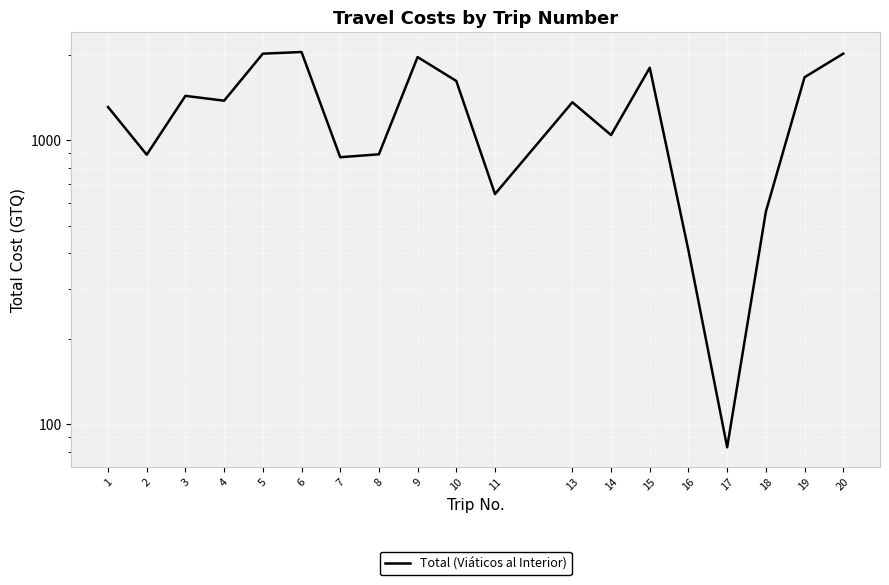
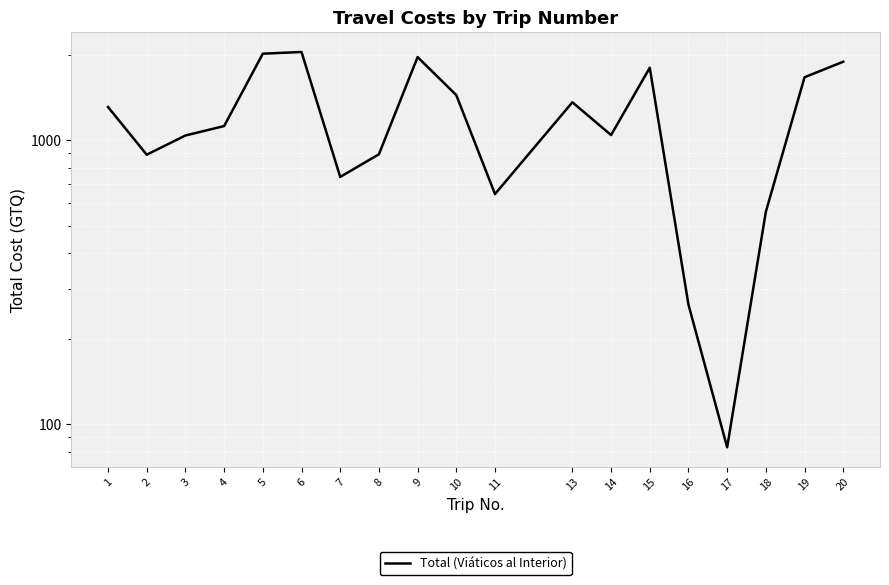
  {
    "1": 1300,
    "2": 890,
-   "3": 1400,
-   "4": 1400,
+   "3": 1040,
+   "4": 1120,
    "5": 2000,
    "6": 2000,
-   "7": 870,
+   "7": 740,
    "8": 890,
    "9": 2000,
-   "10": 1600,
+   "10": 1400,
    "11": 650,
    "13": 1400,
    "14": 1040,
    "15": 1800,
-   "16": 410,
+   "16": 260,
    "17": 83,
    "18": 560,
    "19": 1700,
-   "20": 2000
+   "20": 1900
  }
